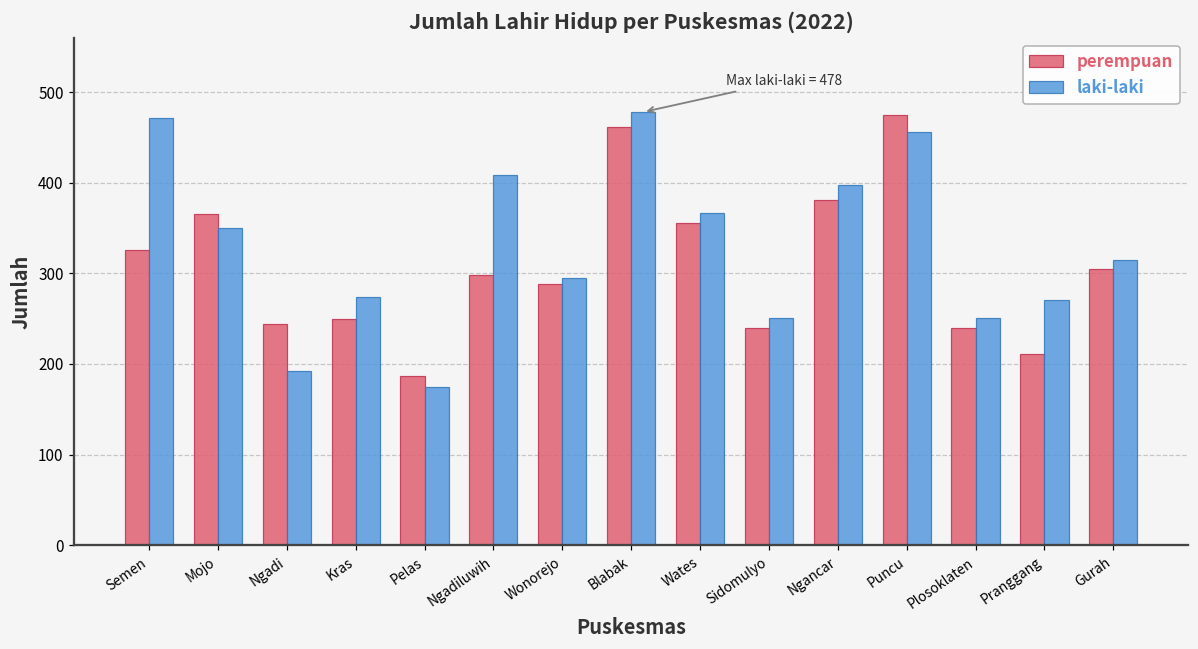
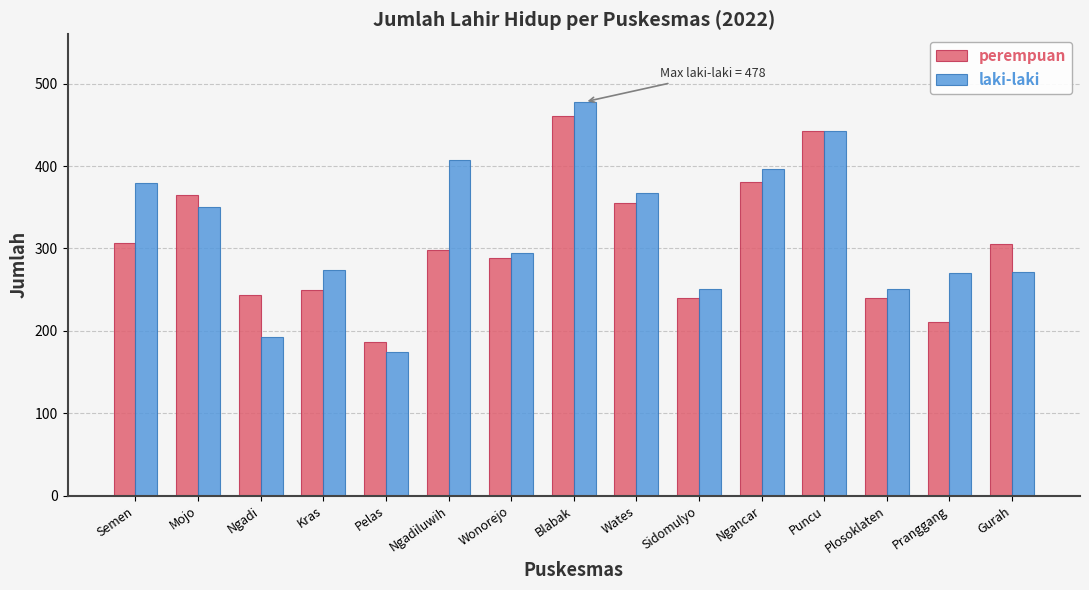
  {
    "perempuan": {
-     "Semen": 330,
+     "Semen": 310,
      "Mojo": 370,
      "Ngadi": 240,
      "Kras": 250,
      "Pelas": 190,
      "Ngadiluwih": 300,
      "Wonorejo": 290,
      "Blabak": 460,
      "Wates": 360,
      "Sidomulyo": 240,
      "Ngancar": 380,
-     "Puncu": 480,
+     "Puncu": 440,
      "Plosoklaten": 240,
      "Pranggang": 210,
      "Gurah": 310
    },
    "laki-laki": {
-     "Semen": 470,
+     "Semen": 380,
      "Mojo": 350,
      "Ngadi": 190,
      "Kras": 270,
      "Pelas": 170,
      "Ngadiluwih": 410,
      "Wonorejo": 300,
      "Wates": 370,
      "Sidomulyo": 250,
      "Ngancar": 400,
-     "Puncu": 460,
+     "Puncu": 440,
      "Plosoklaten": 250,
      "Pranggang": 270,
-     "Gurah": 320
+     "Gurah": 270
    }
  }
